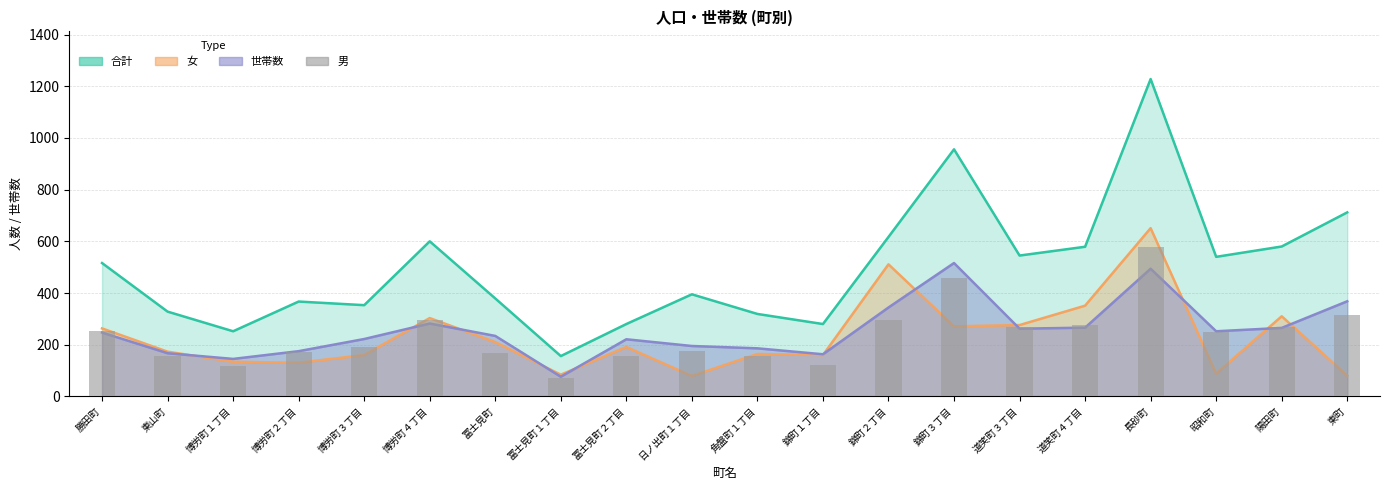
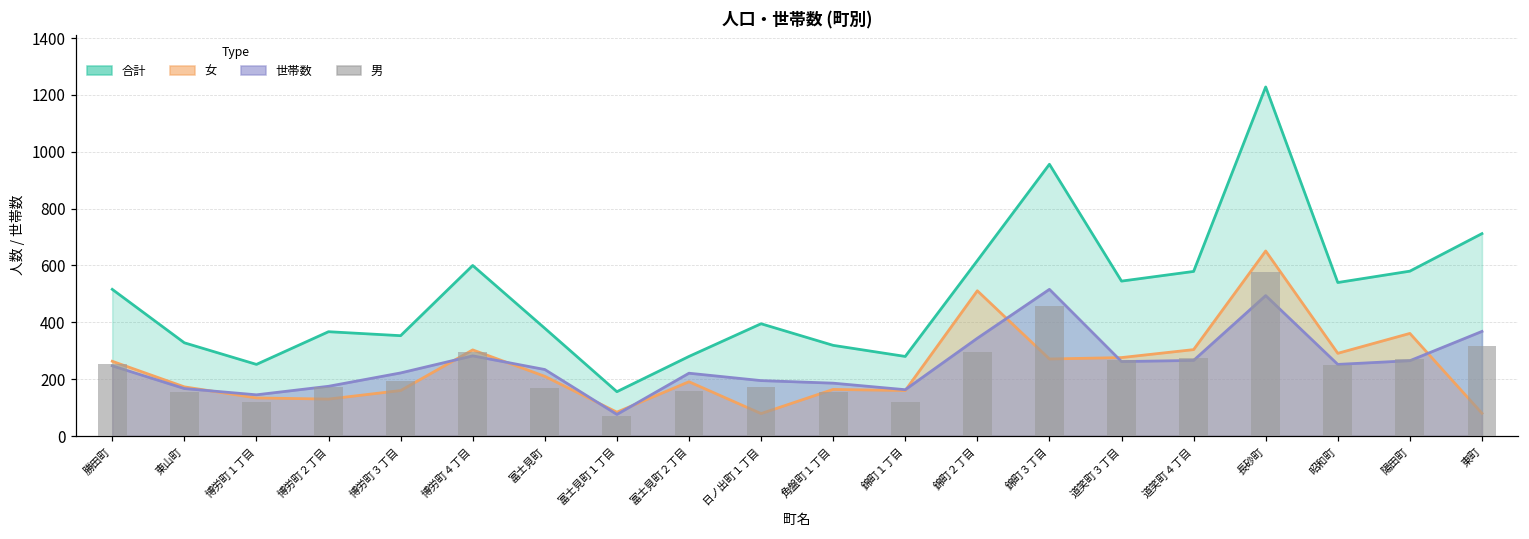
  {
    "女": {
      "勝田町": 260,
      "博労町１丁目": 130,
      "博労町２丁目": 130,
      "博労町３丁目": 160,
      "博労町４丁目": 300,
      "冨士見町": 210,
      "冨士見町２丁目": 190,
      "日ノ出町１丁目": 80,
      "角盤町１丁目": 160,
      "錦町２丁目": 510,
      "錦町３丁目": 270,
      "道笑町３丁目": 280,
-     "道笑町４丁目": 350,
+     "道笑町４丁目": 300,
      "長砂町": 650,
-     "昭和町": 90,
-     "陽田町": 310,
+     "昭和町": 290,
+     "陽田町": 360,
      "東町": 80
    }
  }
